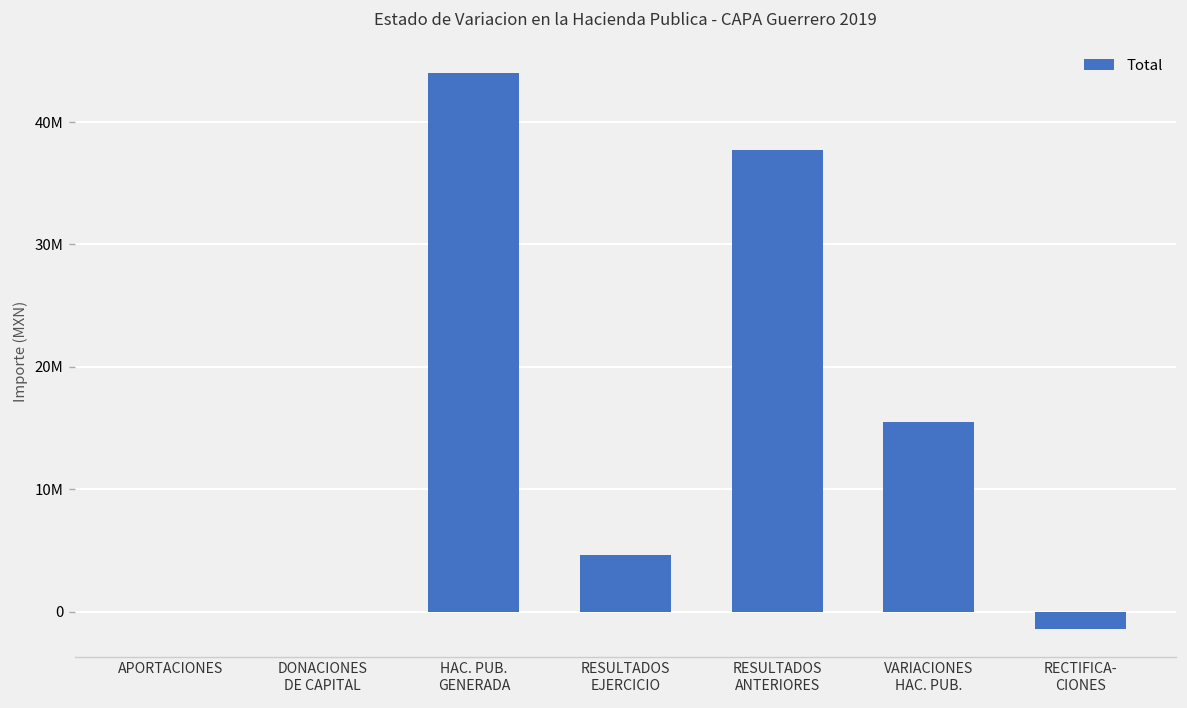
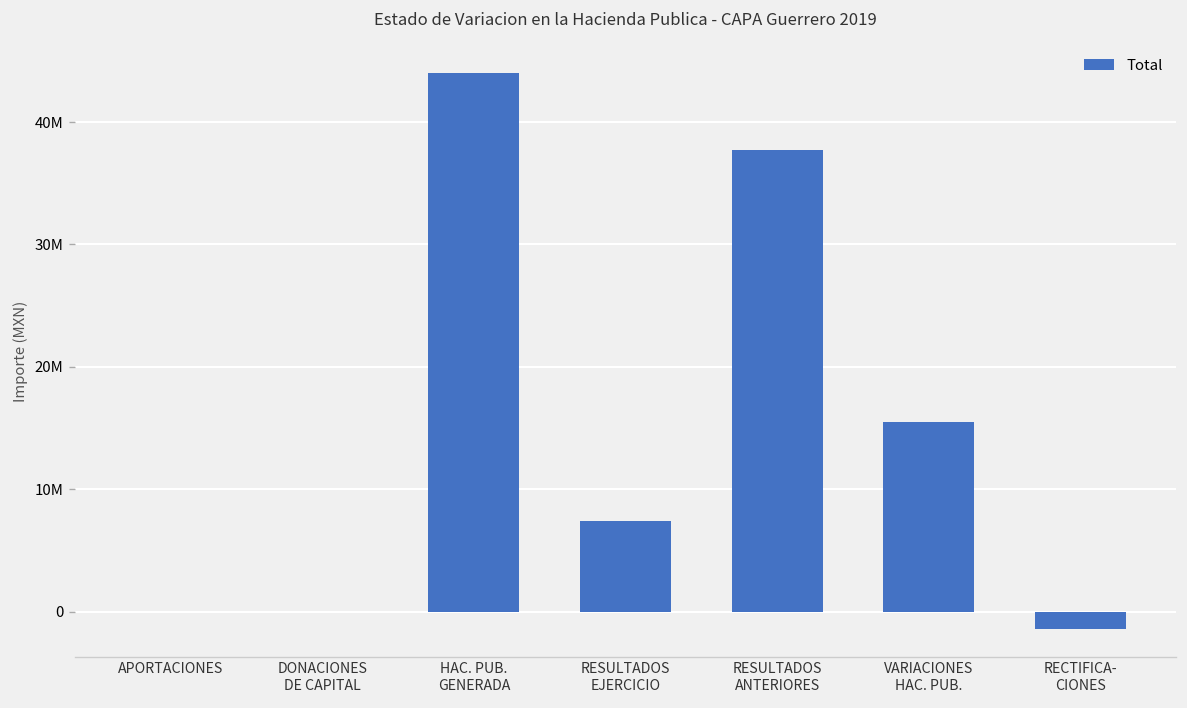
  {
    "APORTACIONES": 0,
    "DONACIONES DE CAPITAL": 0,
    "HAC. PUB. GENERADA": 44000000,
-   "RESULTADOS EJERCICIO": 4600000,
+   "RESULTADOS EJERCICIO": 7400000,
    "RESULTADOS ANTERIORES": 37700000,
    "VARIACIONES HAC. PUB.": 15500000,
    "RECTIFICA- CIONES": -1400000
  }
